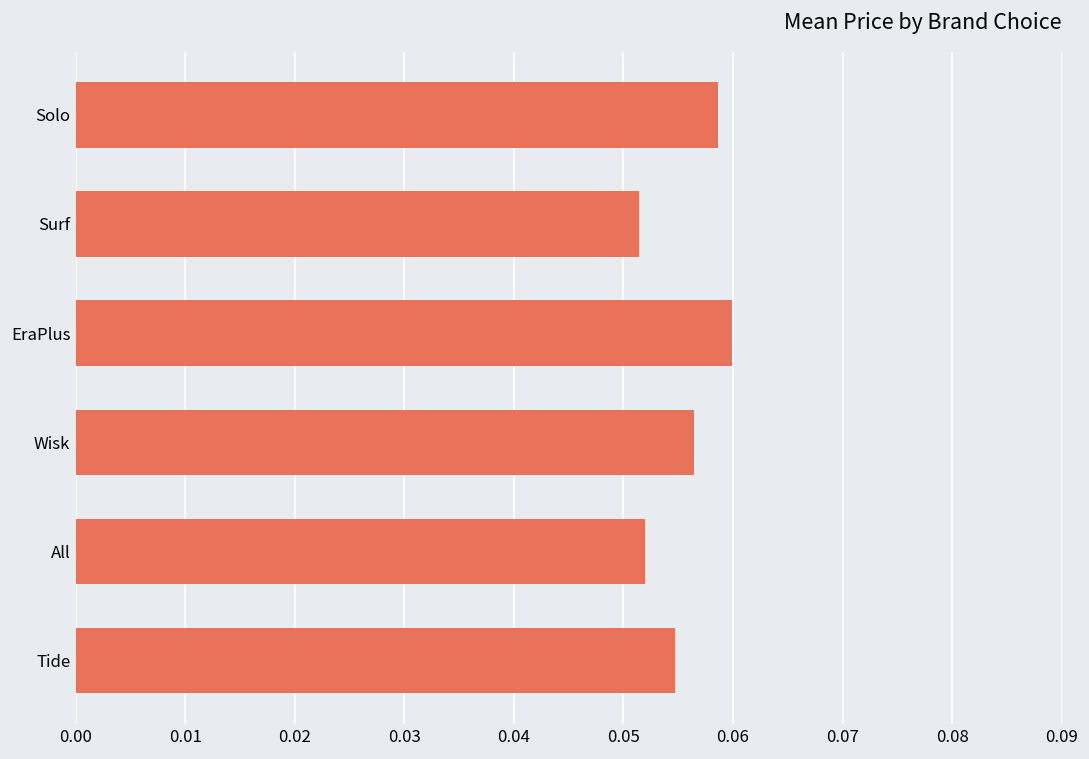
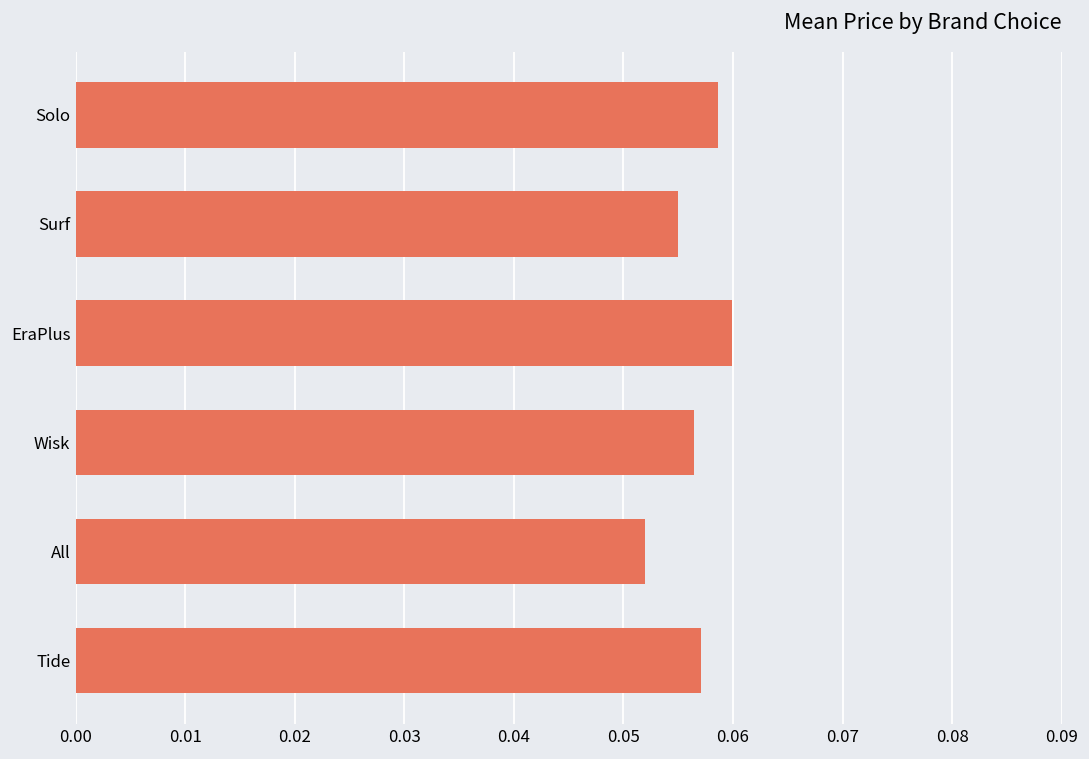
  {
    "Solo": 0.059,
-   "Surf": 0.051,
+   "Surf": 0.055,
    "EraPlus": 0.060,
    "Wisk": 0.056,
    "All": 0.052,
-   "Tide": 0.055
+   "Tide": 0.057
  }
